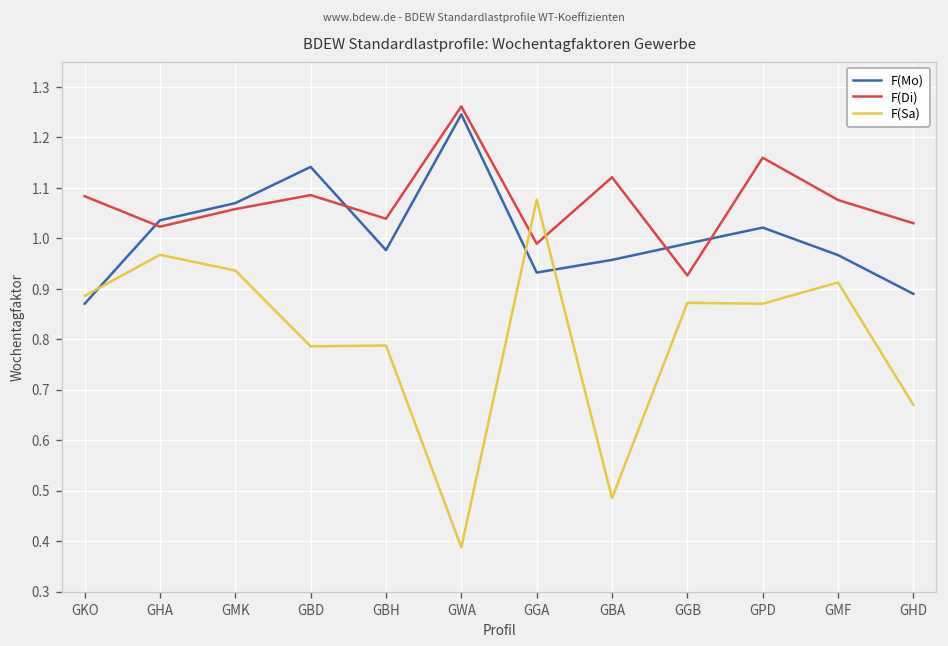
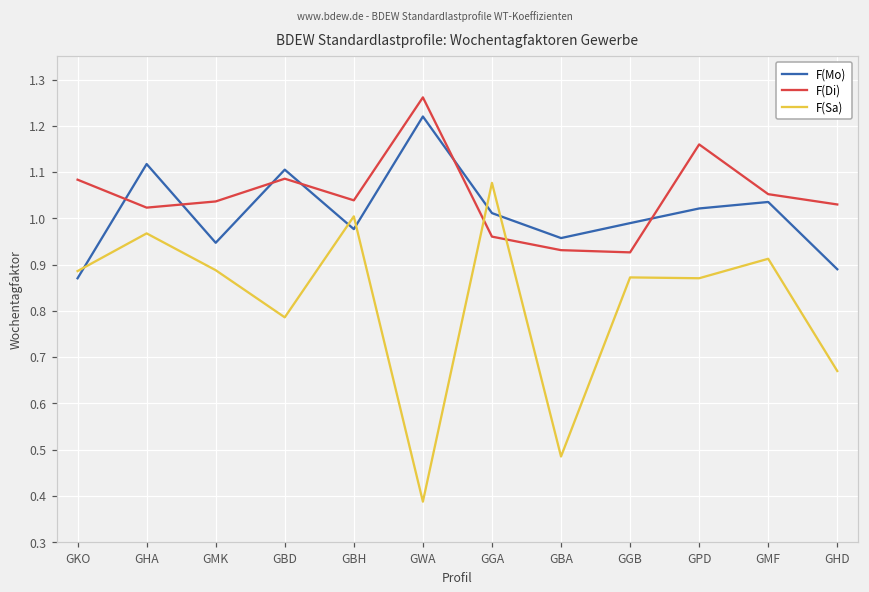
  {
    "F(Mo)": {
      "GKO": 0.87,
-     "GHA": 1.04,
-     "GMK": 1.07,
-     "GBD": 1.14,
+     "GHA": 1.12,
+     "GMK": 0.95,
+     "GBD": 1.11,
      "GBH": 0.98,
-     "GWA": 1.25,
-     "GGA": 0.93,
+     "GWA": 1.22,
+     "GGA": 1.01,
      "GBA": 0.96,
      "GGB": 0.99,
      "GPD": 1.02,
-     "GMF": 0.97,
+     "GMF": 1.04,
      "GHD": 0.89
    },
    "F(Di)": {
      "GKO": 1.08,
      "GHA": 1.02,
-     "GMK": 1.06,
+     "GMK": 1.04,
      "GBD": 1.09,
      "GBH": 1.04,
      "GWA": 1.26,
-     "GGA": 0.99,
-     "GBA": 1.12,
+     "GGA": 0.96,
+     "GBA": 0.93,
      "GGB": 0.93,
      "GPD": 1.16,
-     "GMF": 1.08,
+     "GMF": 1.05,
      "GHD": 1.03
    },
    "F(Sa)": {
      "GKO": 0.89,
      "GHA": 0.97,
-     "GMK": 0.94,
+     "GMK": 0.89,
      "GBD": 0.79,
-     "GBH": 0.79,
+     "GBH": 1.00,
      "GWA": 0.39,
      "GGA": 1.08,
      "GBA": 0.49,
      "GGB": 0.87,
      "GPD": 0.87,
      "GMF": 0.91,
      "GHD": 0.67
    }
  }
